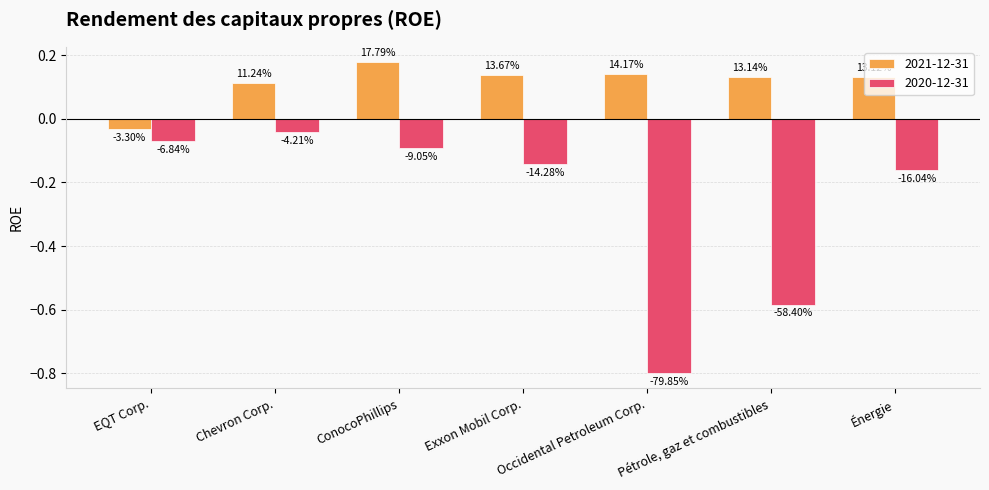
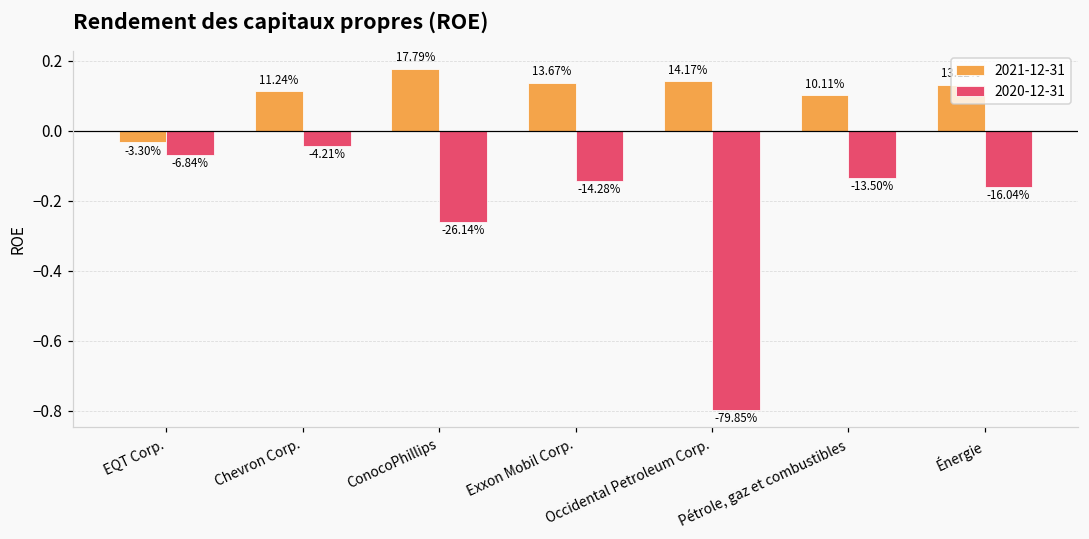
  {
    "2021-12-31": {
      "EQT Corp.": "-3.30%",
      "Chevron Corp.": "11.24%",
      "ConocoPhillips": "17.79%",
      "Exxon Mobil Corp.": "13.67%",
      "Occidental Petroleum Corp.": "14.17%",
-     "Pétrole, gaz et combustibles": "13.14%"
+     "Pétrole, gaz et combustibles": "10.11%"
    },
    "2020-12-31": {
      "EQT Corp.": "-6.84%",
      "Chevron Corp.": "-4.21%",
-     "ConocoPhillips": "-9.05%",
+     "ConocoPhillips": "-26.14%",
      "Exxon Mobil Corp.": "-14.28%",
      "Occidental Petroleum Corp.": "-79.85%",
-     "Pétrole, gaz et combustibles": "-58.40%",
+     "Pétrole, gaz et combustibles": "-13.50%",
      "Énergie": "-16.04%"
    }
  }
